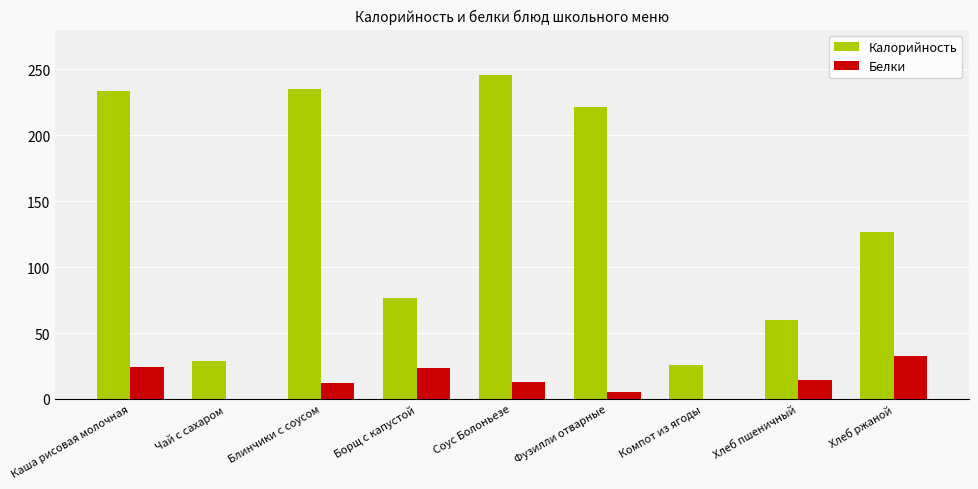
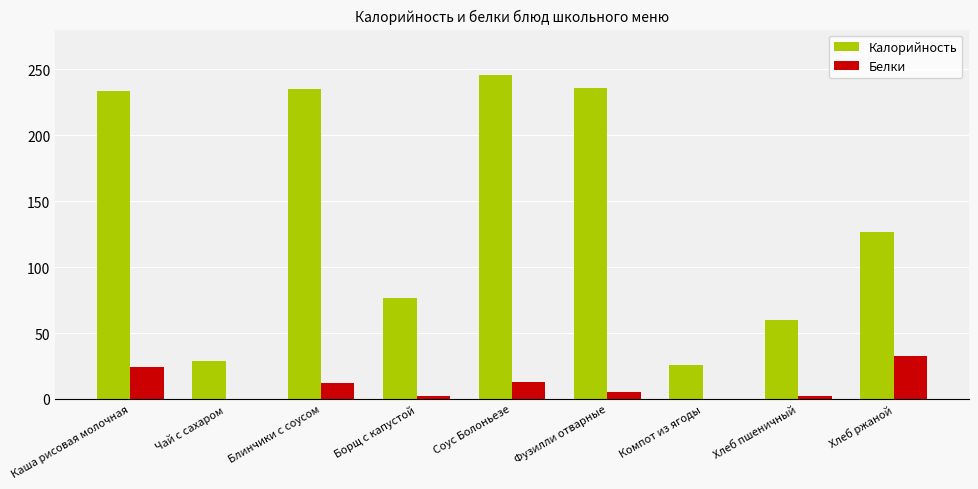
  {
    "Калорийность": {
      "Каша рисовая молочная": 233,
      "Чай с сахаром": 28,
      "Блинчики с соусом": 235,
      "Борщ с капустой": 76,
      "Соус Болоньезе": 246,
-     "Фузилли отварные": 221,
+     "Фузилли отварные": 236,
      "Компот из ягоды": 26,
      "Хлеб пшеничный": 60,
      "Хлеб ржаной": 127
    },
    "Белки": {
      "Каша рисовая молочная": 24,
      "Блинчики с соусом": 12,
-     "Борщ с капустой": 23,
+     "Борщ с капустой": 2,
      "Соус Болоньезе": 13,
      "Фузилли отварные": 6,
-     "Хлеб пшеничный": 14,
+     "Хлеб пшеничный": 2,
      "Хлеб ржаной": 33
    }
  }
